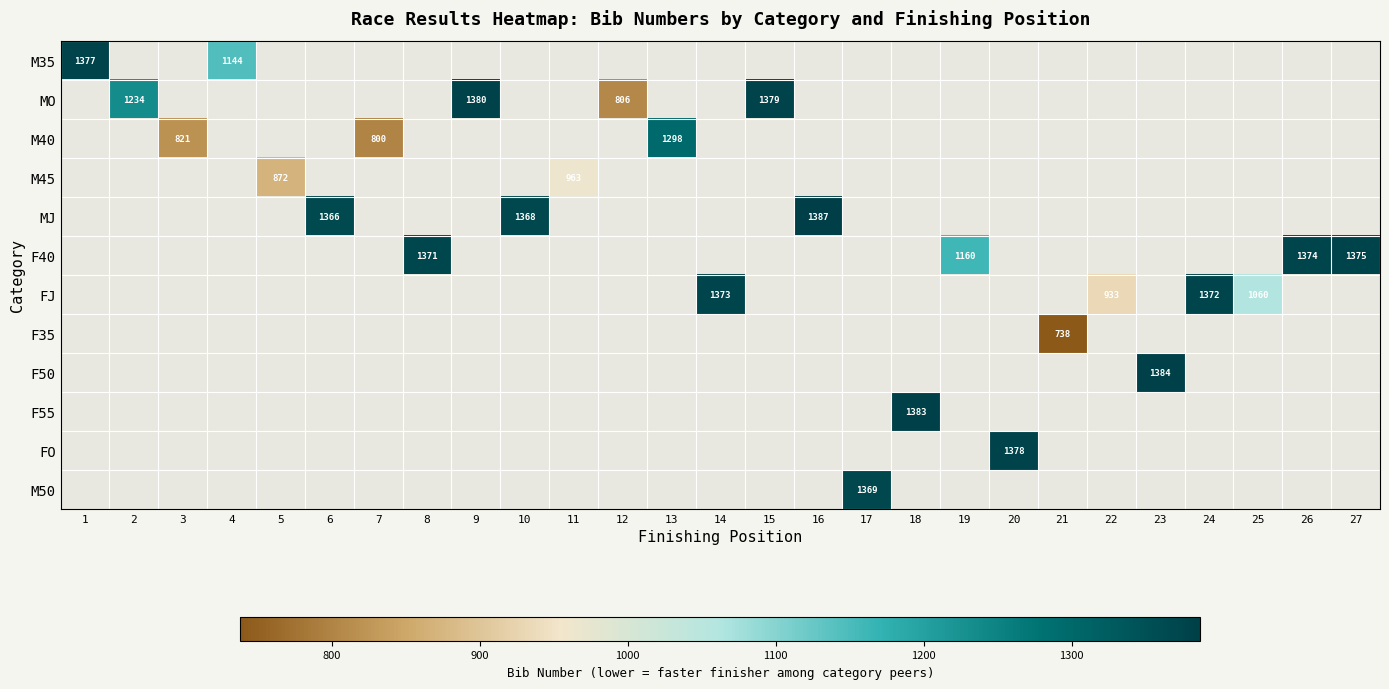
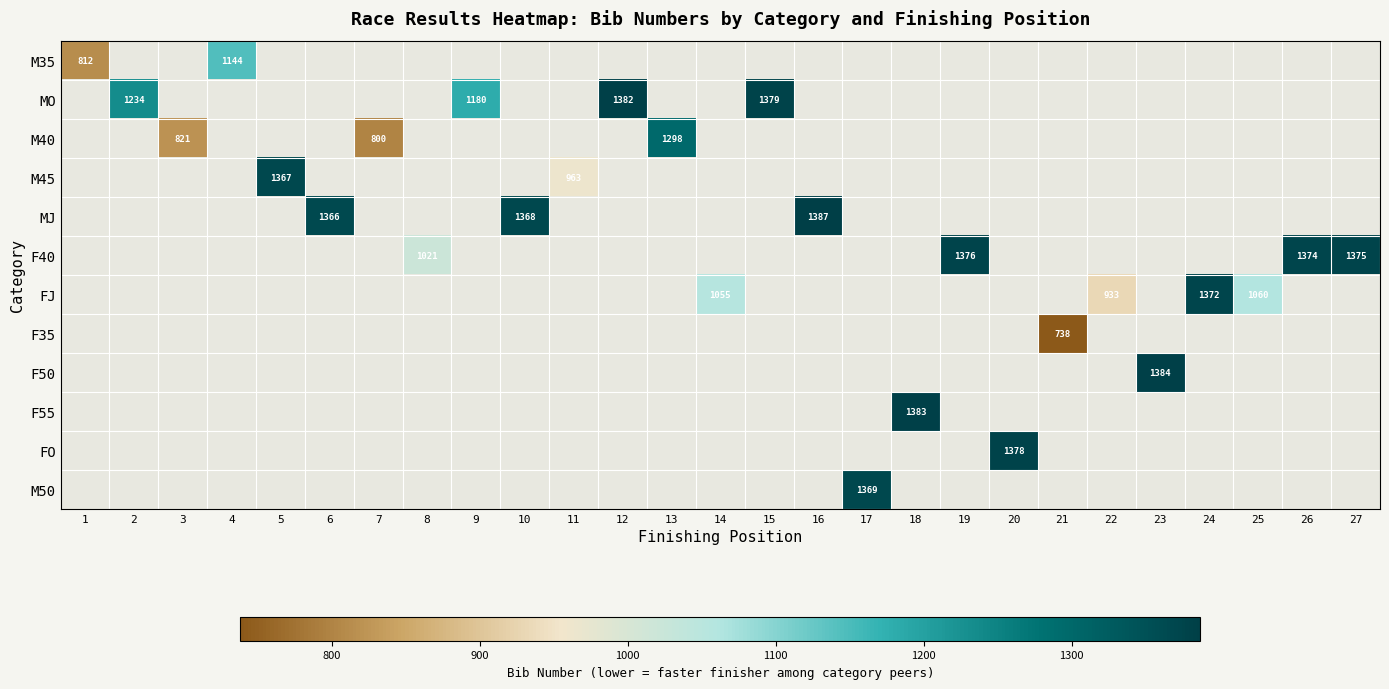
  {
    "M35": {
-     "1": 1377,
+     "1": 812,
      "4": 1144
    },
    "MO": {
      "2": 1234,
-     "9": 1380,
-     "12": 806,
+     "9": 1180,
+     "12": 1382,
      "15": 1379
    },
    "M40": {
      "3": 821,
      "7": 800,
      "13": 1298
    },
    "M45": {
-     "5": 872,
+     "5": 1367,
      "11": 963
    },
    "MJ": {
      "6": 1366,
      "10": 1368,
      "16": 1387
    },
    "F40": {
-     "8": 1371,
-     "19": 1160,
+     "8": 1021,
+     "19": 1376,
      "26": 1374,
      "27": 1375
    },
    "FJ": {
-     "14": 1373,
+     "14": 1055,
      "22": 933,
      "24": 1372,
      "25": 1060
    },
    "F35": {
      "21": 738
    },
    "F50": {
      "23": 1384
    },
    "F55": {
      "18": 1383
    },
    "FO": {
      "20": 1378
    },
    "M50": {
      "17": 1369
    }
  }
